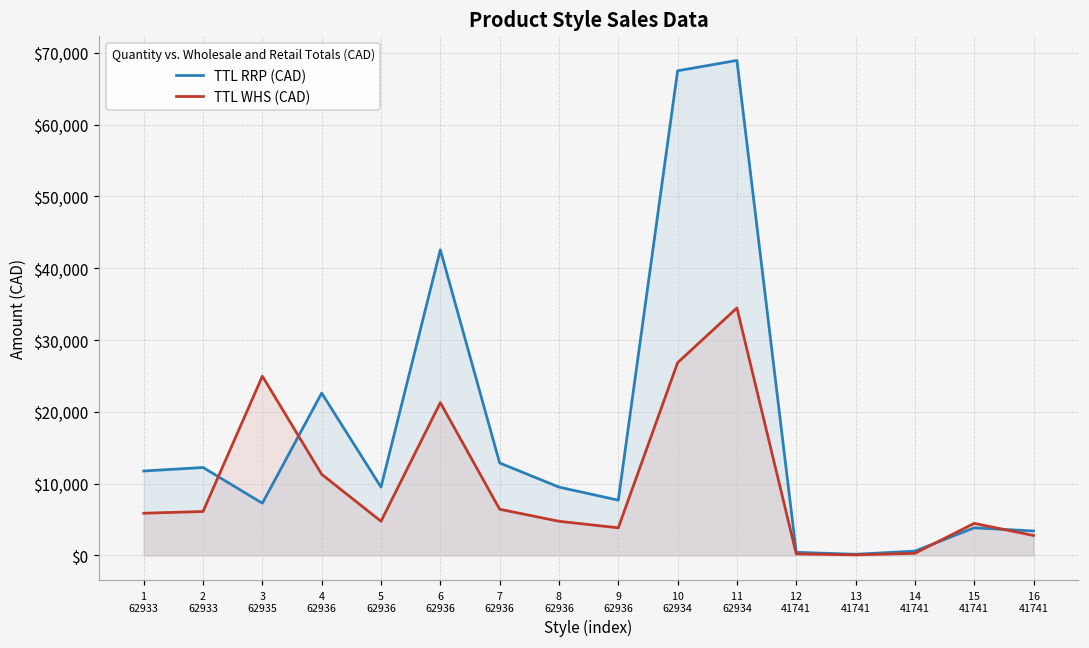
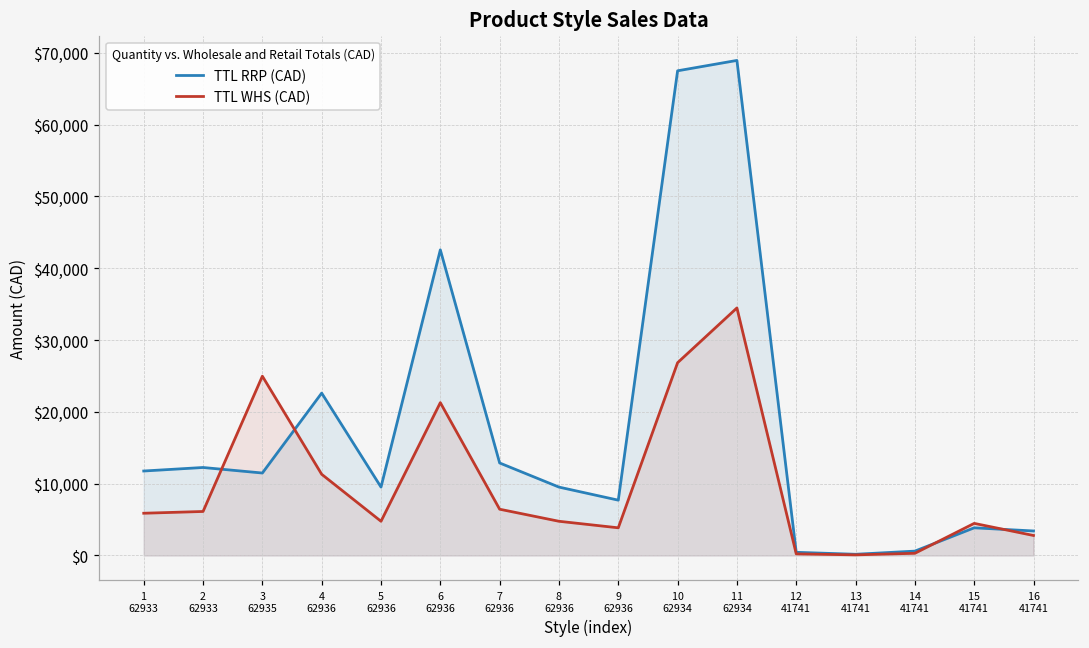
  {
    "TTL RRP (CAD)": {
      "1 62933": "$12,000",
      "2 62933": "$12,000",
-     "3 62935": "$7,000",
+     "3 62935": "$11,000",
      "4 62936": "$23,000",
      "5 62936": "$10,000",
      "6 62936": "$43,000",
      "7 62936": "$13,000",
      "8 62936": "$10,000",
      "9 62936": "$8,000",
      "10 62934": "$67,000",
      "11 62934": "$69,000",
      "15 41741": "$4,000",
      "16 41741": "$3,000"
    },
    "TTL WHS (CAD)": {
      "1 62933": "$6,000",
      "2 62933": "$6,000",
      "3 62935": "$25,000",
      "4 62936": "$11,000",
      "5 62936": "$5,000",
      "6 62936": "$21,000",
      "7 62936": "$6,000",
      "8 62936": "$5,000",
      "9 62936": "$4,000",
      "10 62934": "$27,000",
      "11 62934": "$34,000",
      "15 41741": "$4,000",
      "16 41741": "$3,000"
    }
  }
